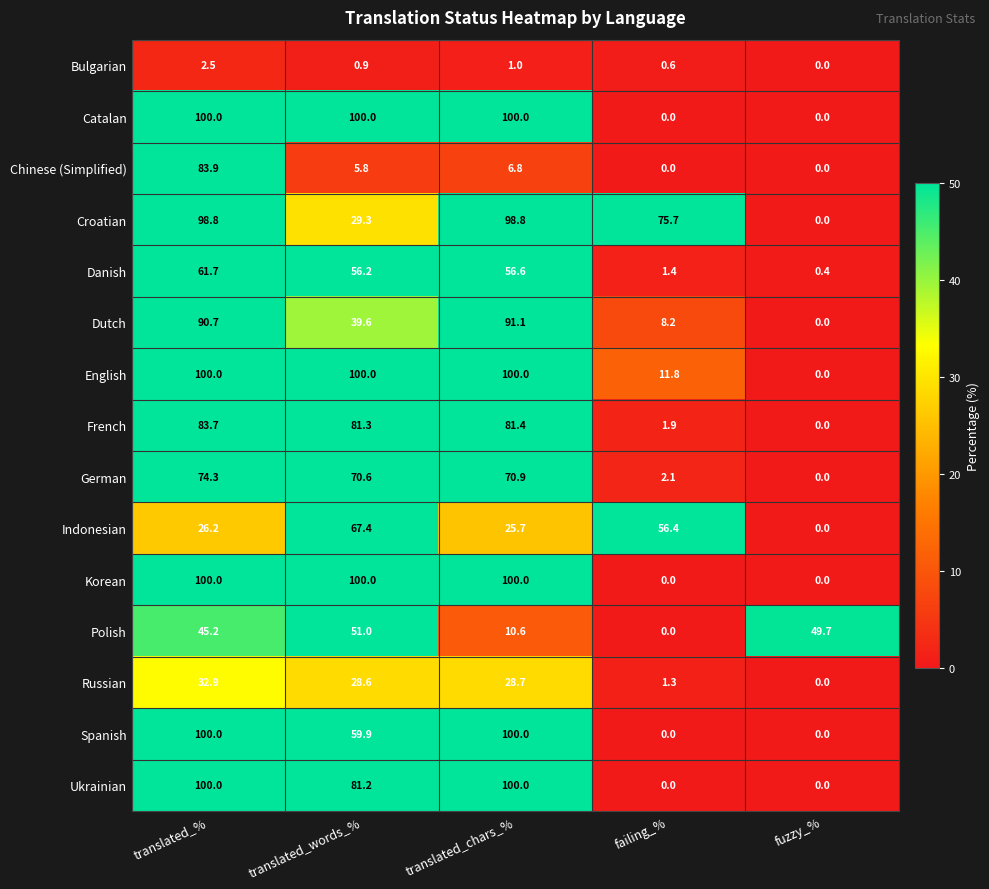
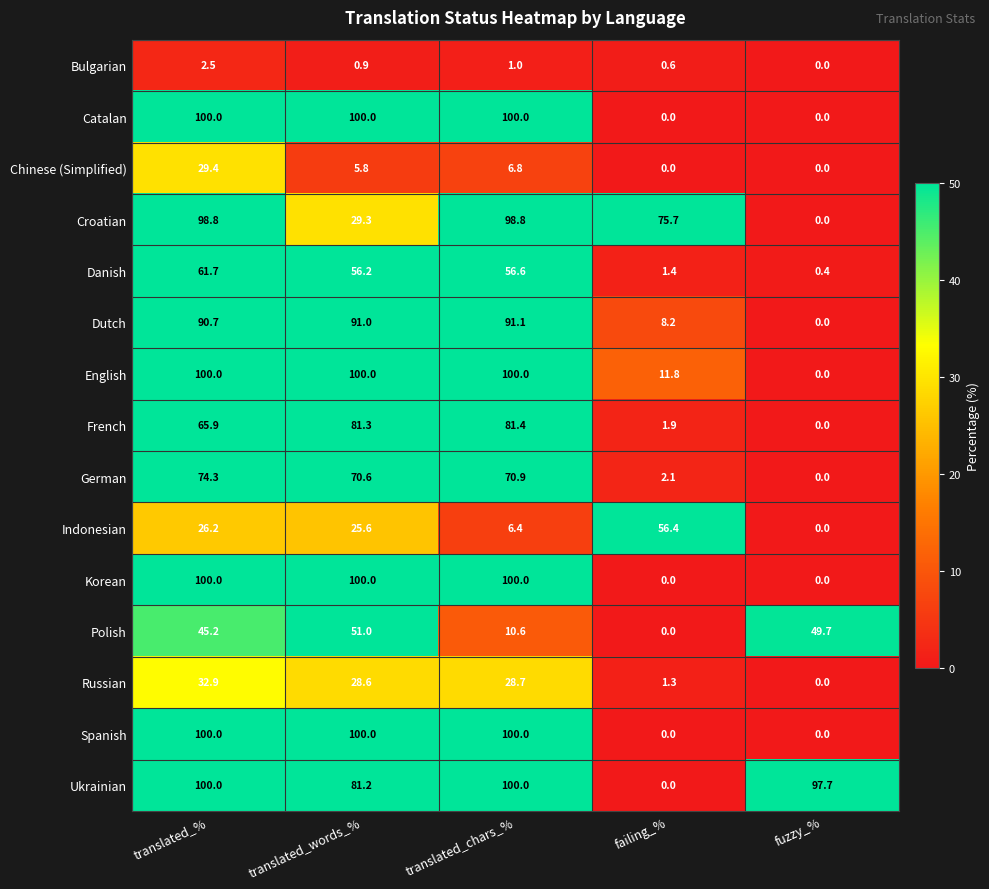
  {
    "Bulgarian": {
      "translated_%": 2.5,
      "translated_words_%": 0.9,
      "translated_chars_%": 1.0,
      "failing_%": 0.6,
      "fuzzy_%": 0.0
    },
    "Catalan": {
      "translated_%": 100.0,
      "translated_words_%": 100.0,
      "translated_chars_%": 100.0,
      "failing_%": 0.0,
      "fuzzy_%": 0.0
    },
    "Chinese (Simplified)": {
-     "translated_%": 83.9,
+     "translated_%": 29.4,
      "translated_words_%": 5.8,
      "translated_chars_%": 6.8,
      "failing_%": 0.0,
      "fuzzy_%": 0.0
    },
    "Croatian": {
      "translated_%": 98.8,
      "translated_words_%": 29.3,
      "translated_chars_%": 98.8,
      "failing_%": 75.7,
      "fuzzy_%": 0.0
    },
    "Danish": {
      "translated_%": 61.7,
      "translated_words_%": 56.2,
      "translated_chars_%": 56.6,
      "failing_%": 1.4,
      "fuzzy_%": 0.4
    },
    "Dutch": {
      "translated_%": 90.7,
-     "translated_words_%": 39.6,
+     "translated_words_%": 91.0,
      "translated_chars_%": 91.1,
      "failing_%": 8.2,
      "fuzzy_%": 0.0
    },
    "English": {
      "translated_%": 100.0,
      "translated_words_%": 100.0,
      "translated_chars_%": 100.0,
      "failing_%": 11.8,
      "fuzzy_%": 0.0
    },
    "French": {
-     "translated_%": 83.7,
+     "translated_%": 65.9,
      "translated_words_%": 81.3,
      "translated_chars_%": 81.4,
      "failing_%": 1.9,
      "fuzzy_%": 0.0
    },
    "German": {
      "translated_%": 74.3,
      "translated_words_%": 70.6,
      "translated_chars_%": 70.9,
      "failing_%": 2.1,
      "fuzzy_%": 0.0
    },
    "Indonesian": {
      "translated_%": 26.2,
-     "translated_words_%": 67.4,
-     "translated_chars_%": 25.7,
+     "translated_words_%": 25.6,
+     "translated_chars_%": 6.4,
      "failing_%": 56.4,
      "fuzzy_%": 0.0
    },
    "Korean": {
      "translated_%": 100.0,
      "translated_words_%": 100.0,
      "translated_chars_%": 100.0,
      "failing_%": 0.0,
      "fuzzy_%": 0.0
    },
    "Polish": {
      "translated_%": 45.2,
      "translated_words_%": 51.0,
      "translated_chars_%": 10.6,
      "failing_%": 0.0,
      "fuzzy_%": 49.7
    },
    "Russian": {
      "translated_%": 32.9,
      "translated_words_%": 28.6,
      "translated_chars_%": 28.7,
      "failing_%": 1.3,
      "fuzzy_%": 0.0
    },
    "Spanish": {
      "translated_%": 100.0,
-     "translated_words_%": 59.9,
+     "translated_words_%": 100.0,
      "translated_chars_%": 100.0,
      "failing_%": 0.0,
      "fuzzy_%": 0.0
    },
    "Ukrainian": {
      "translated_%": 100.0,
      "translated_words_%": 81.2,
      "translated_chars_%": 100.0,
      "failing_%": 0.0,
-     "fuzzy_%": 0.0
+     "fuzzy_%": 97.7
    }
  }
